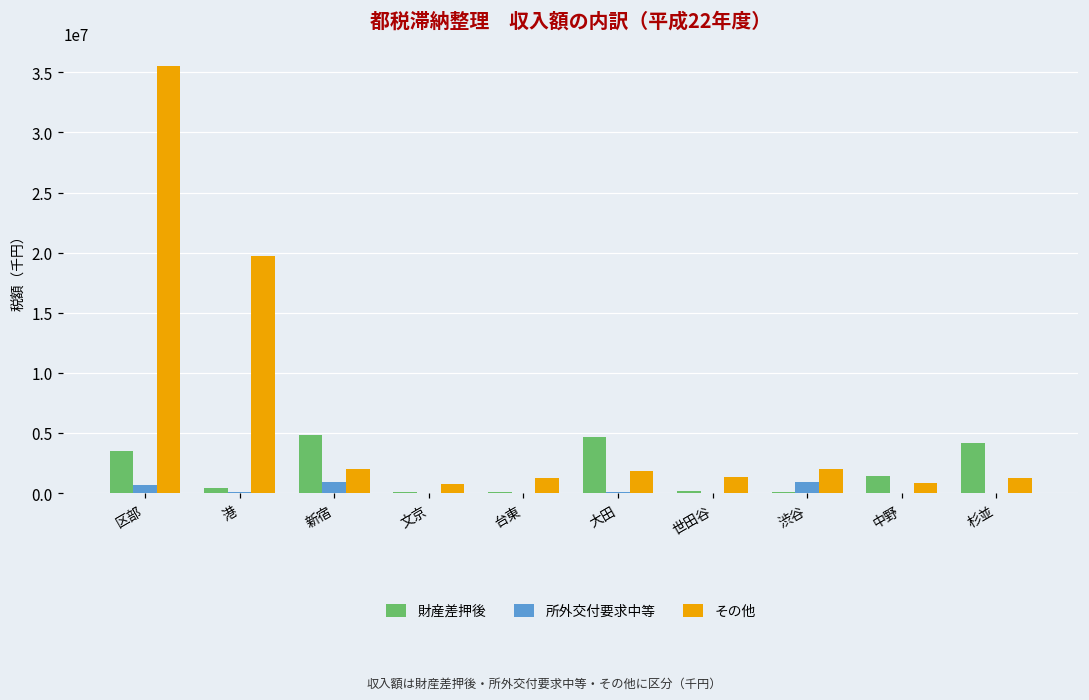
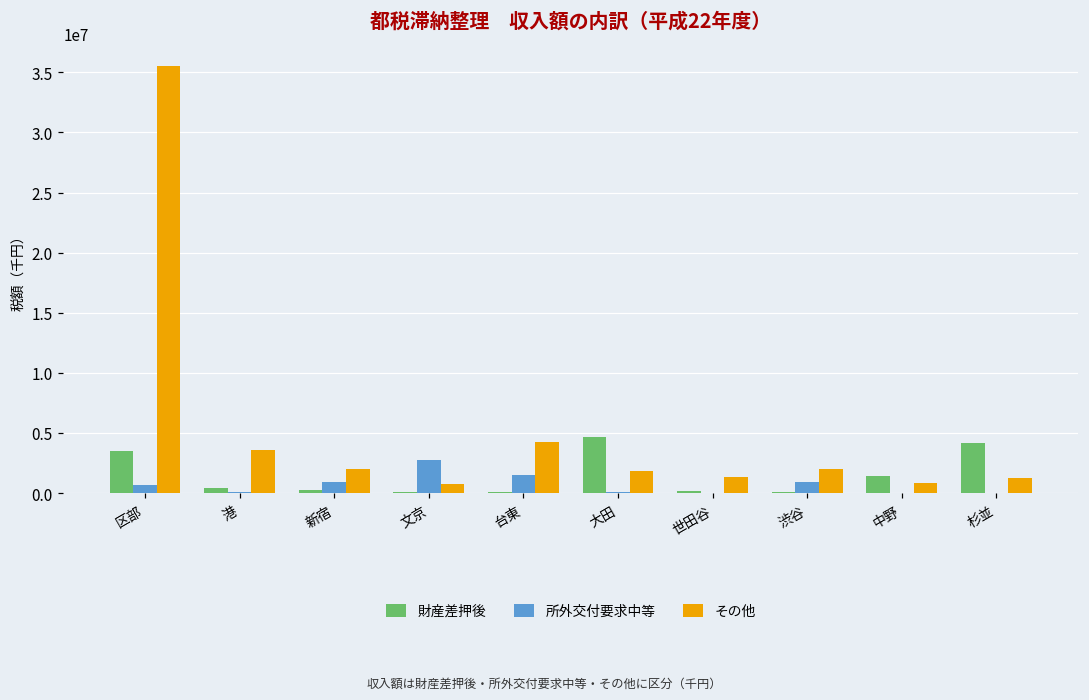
  {
    "財産差押後": {
      "区部": 3500000,
      "港": 500000,
-     "新宿": 4800000,
+     "新宿": 300000,
      "大田": 4700000,
      "中野": 1500000,
      "杉並": 4200000
    },
    "所外交付要求中等": {
      "区部": 700000,
      "新宿": 1000000,
-     "文京": 0,
-     "台東": 0,
+     "文京": 2700000,
+     "台東": 1500000,
      "渋谷": 1000000
    },
    "その他": {
      "区部": 35500000,
-     "港": 19700000,
+     "港": 3600000,
      "新宿": 2000000,
      "文京": 800000,
-     "台東": 1200000,
+     "台東": 4200000,
      "大田": 1900000,
      "世田谷": 1300000,
      "渋谷": 2000000,
      "中野": 900000,
      "杉並": 1300000
    }
  }
